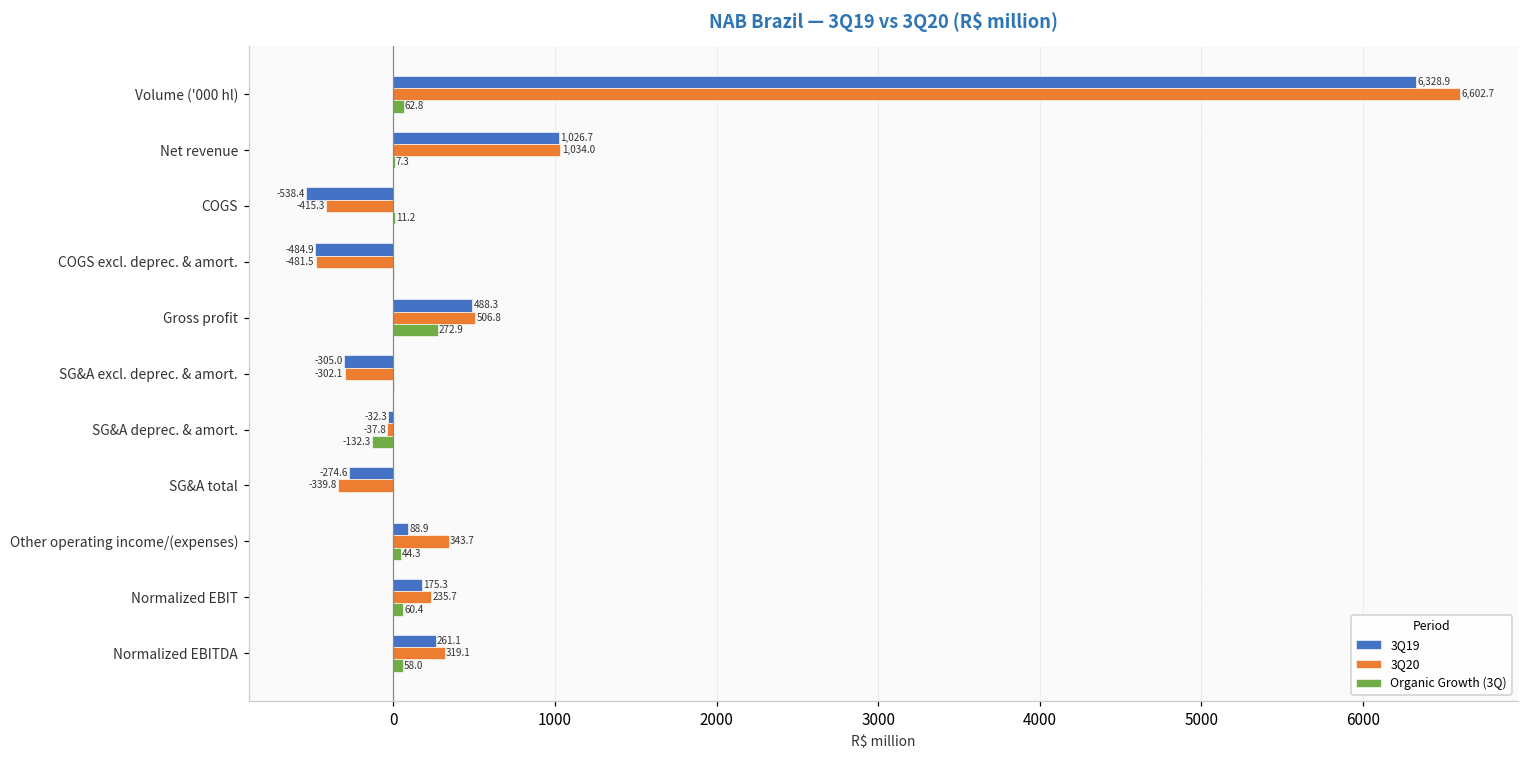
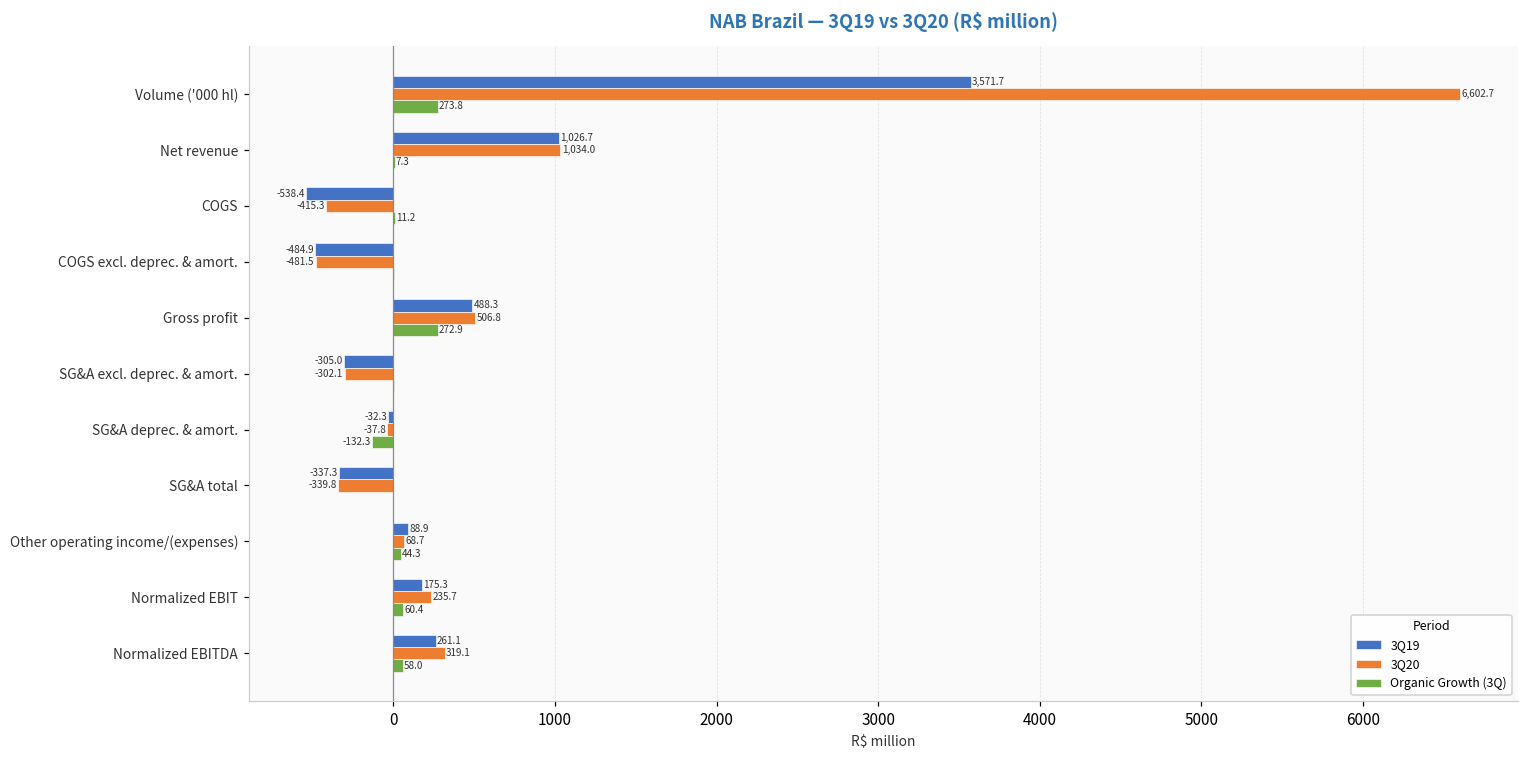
  {
    "3Q19": {
-     "Volume ('000 hl)": "6,328.9",
+     "Volume ('000 hl)": "3,571.7",
      "Net revenue": "1,026.7",
      "COGS": "-538.4",
      "COGS excl. deprec. & amort.": "-484.9",
      "Gross profit": "488.3",
      "SG&A excl. deprec. & amort.": "-305.0",
      "SG&A deprec. & amort.": "-32.3",
-     "SG&A total": "-274.6",
+     "SG&A total": "-337.3",
      "Other operating income/(expenses)": "88.9",
      "Normalized EBIT": "175.3",
      "Normalized EBITDA": "261.1"
    },
    "3Q20": {
      "Volume ('000 hl)": "6,602.7",
      "Net revenue": "1,034.0",
      "COGS": "-415.3",
      "COGS excl. deprec. & amort.": "-481.5",
      "Gross profit": "506.8",
      "SG&A excl. deprec. & amort.": "-302.1",
      "SG&A deprec. & amort.": "-37.8",
      "SG&A total": "-339.8",
-     "Other operating income/(expenses)": "343.7",
+     "Other operating income/(expenses)": "68.7",
      "Normalized EBIT": "235.7",
      "Normalized EBITDA": "319.1"
    },
    "Organic Growth (3Q)": {
-     "Volume ('000 hl)": "62.8",
+     "Volume ('000 hl)": "273.8",
      "Net revenue": "7.3",
      "COGS": "11.2",
      "Gross profit": "272.9",
      "SG&A deprec. & amort.": "-132.3",
      "Other operating income/(expenses)": "44.3",
      "Normalized EBIT": "60.4",
      "Normalized EBITDA": "58.0"
    }
  }
